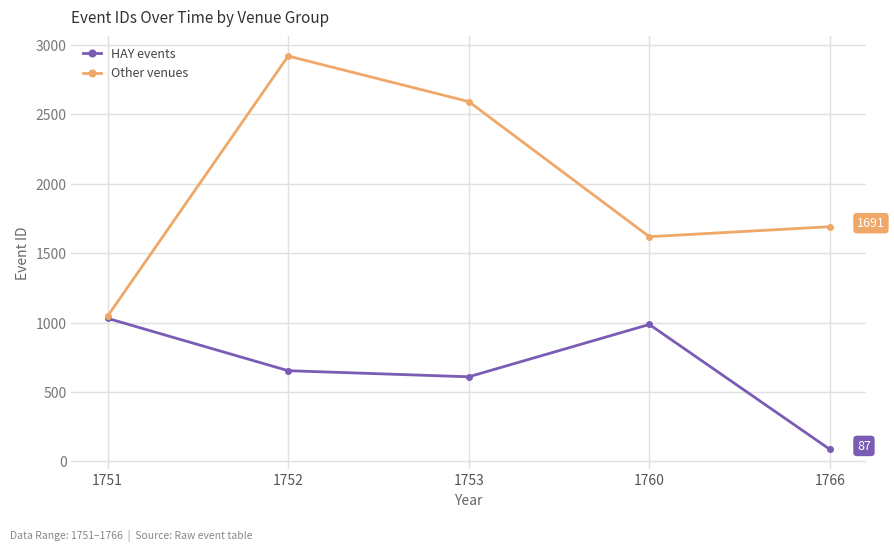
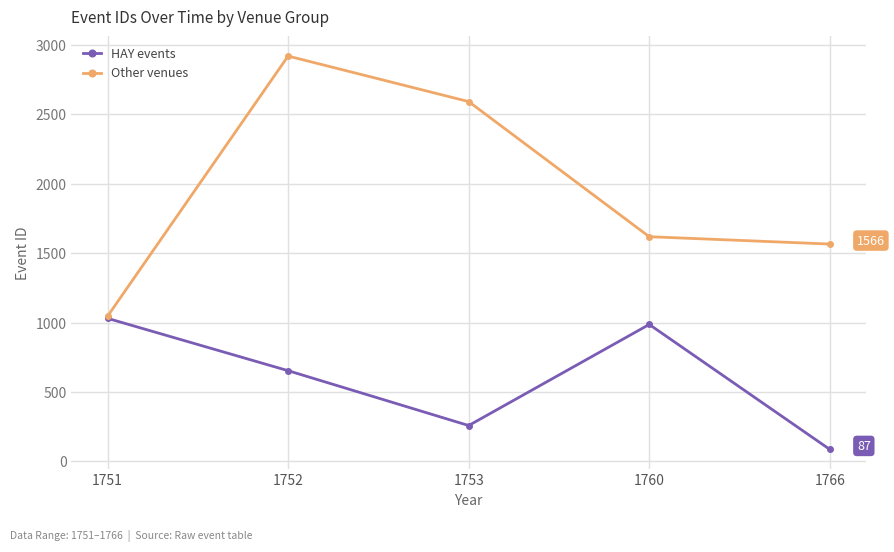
  {
    "HAY events": {
      "1752": 650,
-     "1753": 610,
+     "1753": 260,
      "1760": 990
    },
    "Other venues": {
-     "1766": 1691
+     "1766": 1566
    }
  }
